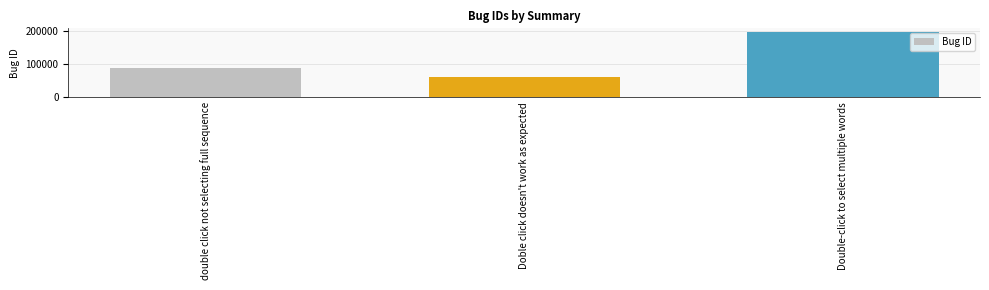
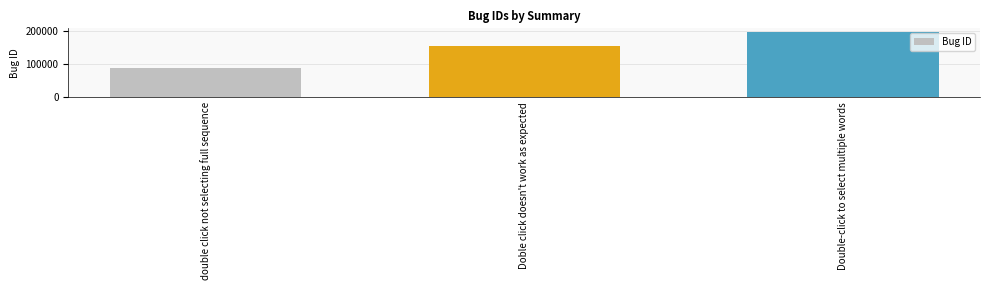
  {
    "double click not selecting full sequence": 90000,
-   "Doble click doesn't work as expected": 60000,
+   "Doble click doesn't work as expected": 150000,
    "Double-click to select multiple words": 200000
  }
